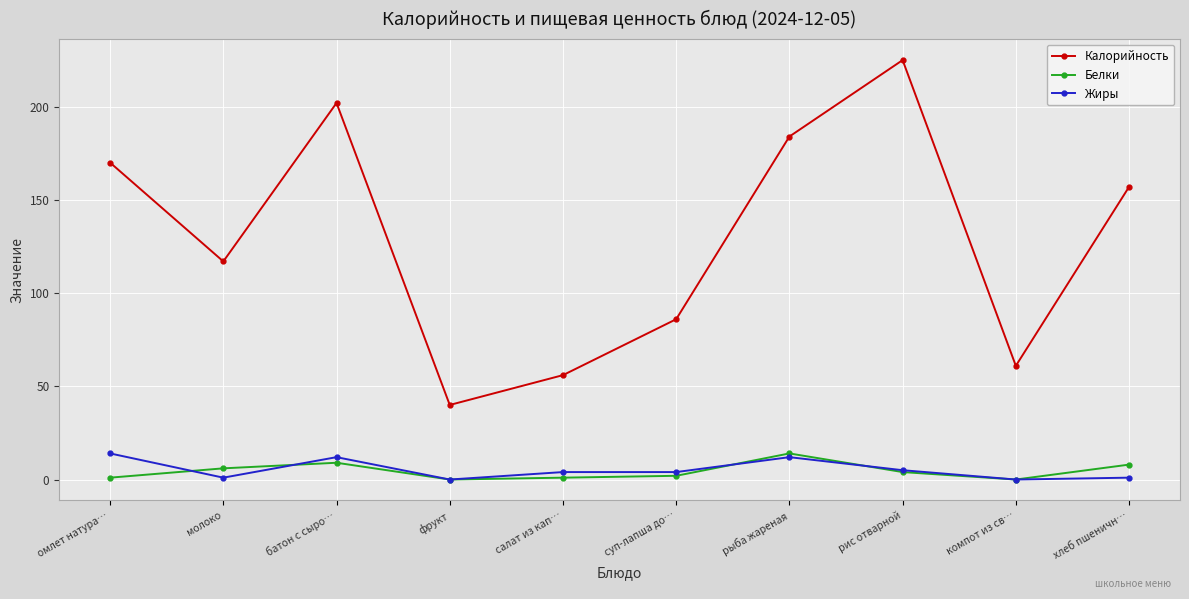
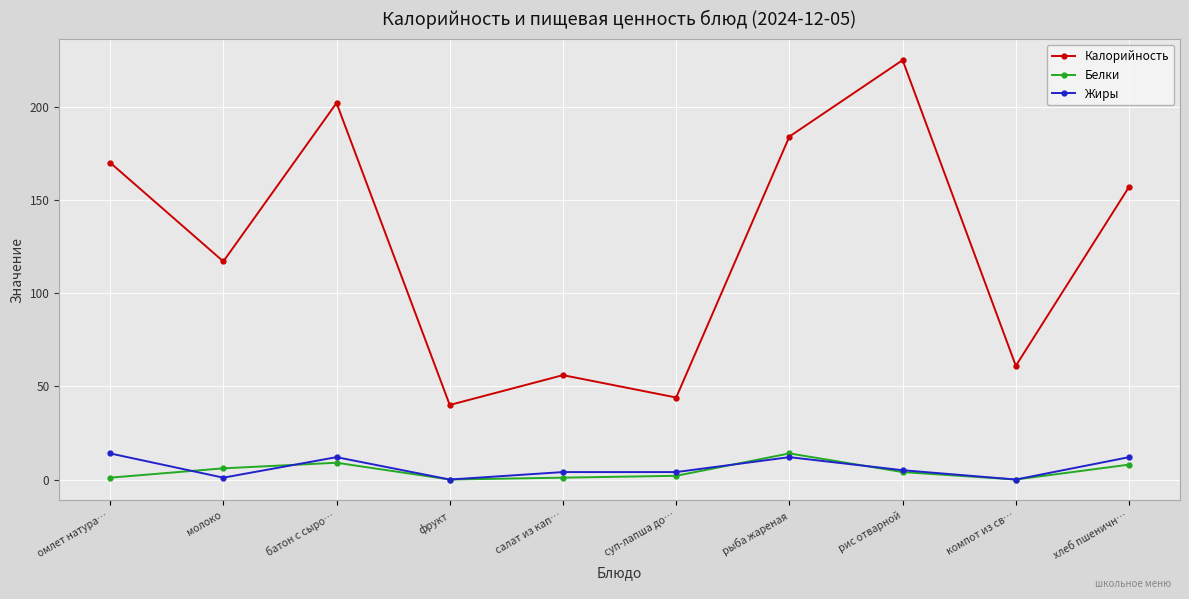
  {
    "Калорийность": {
      "омлет натура…": 170,
      "молоко": 117,
      "батон с сыро…": 202,
      "фрукт": 40,
      "салат из кап…": 56,
-     "суп-лапша до…": 86,
+     "суп-лапша до…": 44,
      "рыба жареная": 184,
      "рис отварной": 225,
      "компот из св…": 61,
      "хлеб пшеничн…": 157
    },
    "Белки": {
      "омлет натура…": 1,
      "молоко": 6,
      "батон с сыро…": 9,
      "салат из кап…": 1,
      "суп-лапша до…": 2,
      "рыба жареная": 14,
      "хлеб пшеничн…": 8
    },
    "Жиры": {
      "омлет натура…": 14,
      "молоко": 1,
      "батон с сыро…": 12,
      "салат из кап…": 4,
      "суп-лапша до…": 4,
      "рыба жареная": 12,
-     "хлеб пшеничн…": 1
+     "хлеб пшеничн…": 12
    }
  }
